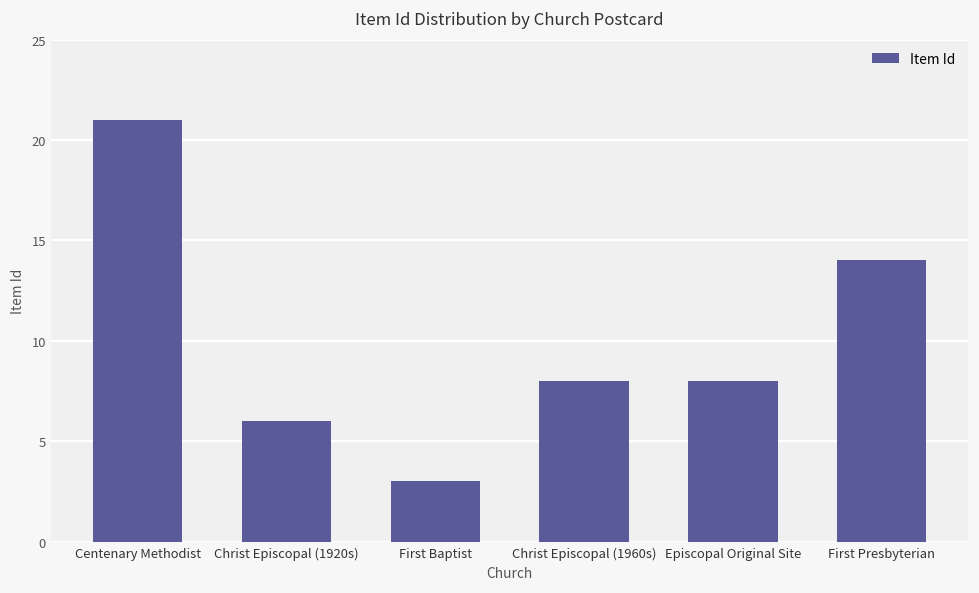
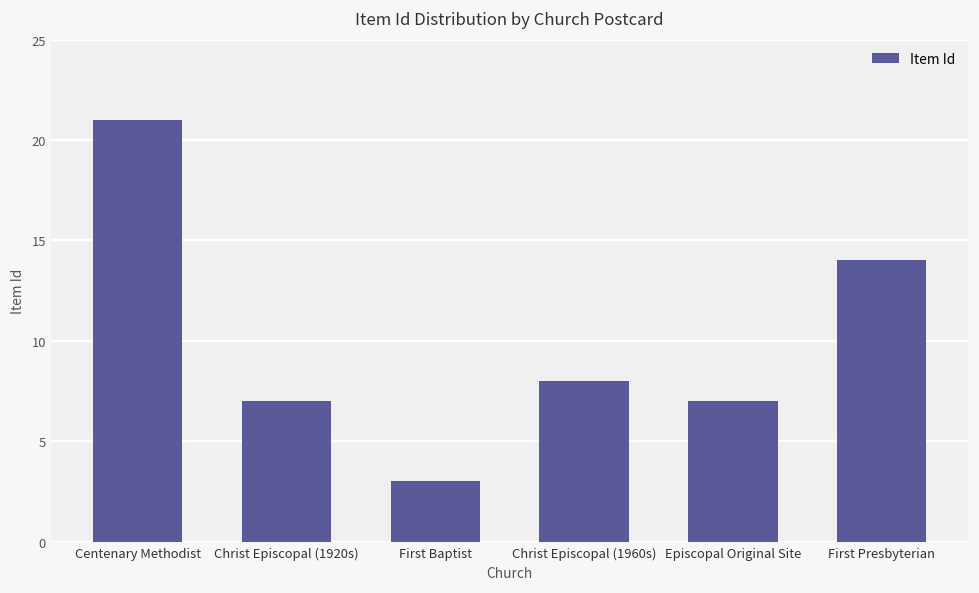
  {
    "Centenary Methodist": 21,
-   "Christ Episcopal (1920s)": 6,
+   "Christ Episcopal (1920s)": 7,
    "First Baptist": 3,
    "Christ Episcopal (1960s)": 8,
-   "Episcopal Original Site": 8,
+   "Episcopal Original Site": 7,
    "First Presbyterian": 14
  }
